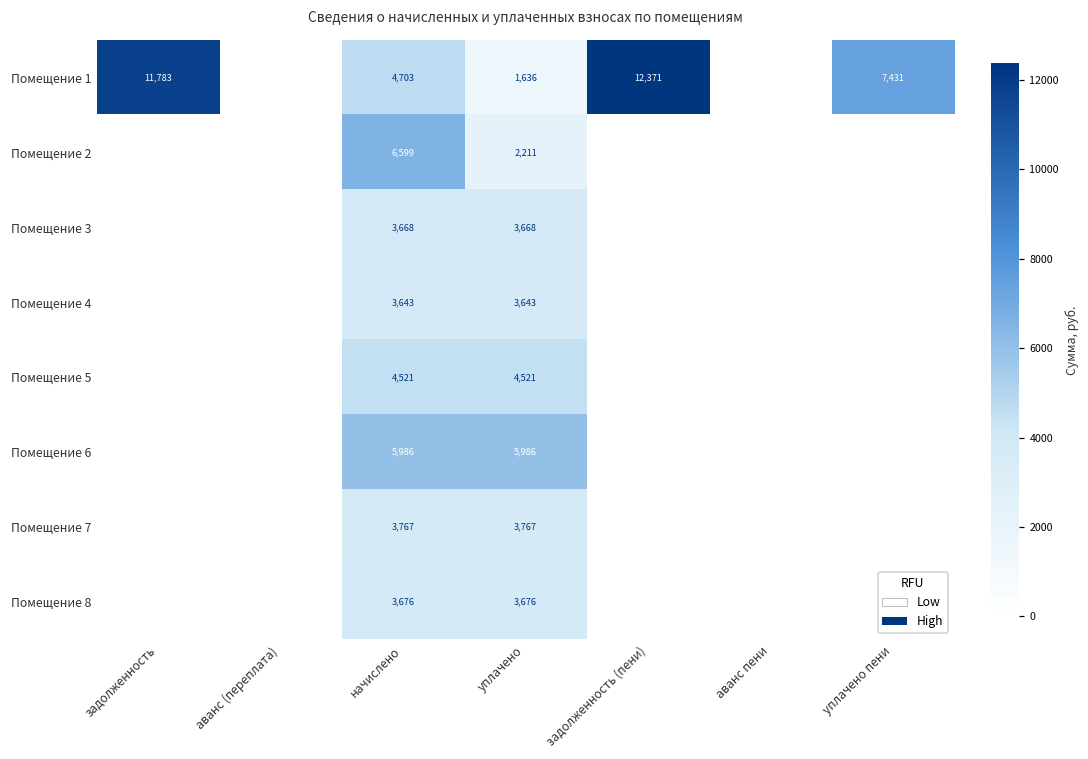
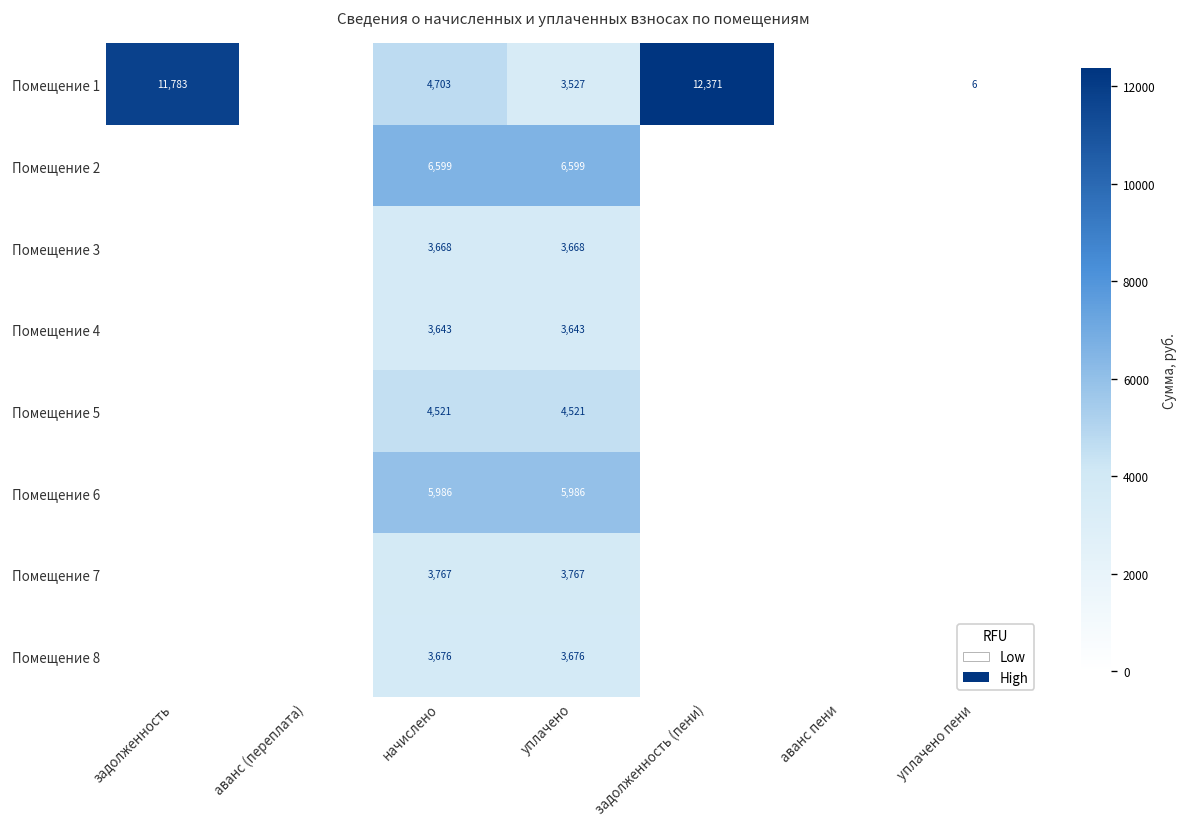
  {
    "Помещение 1": {
      "задолженность": "11,783",
      "начислено": "4,703",
-     "уплачено": "1,636",
+     "уплачено": "3,527",
      "задолженность (пени)": "12,371",
-     "уплачено пени": "7,431"
+     "уплачено пени": "6"
    },
    "Помещение 2": {
      "начислено": "6,599",
-     "уплачено": "2,211"
+     "уплачено": "6,599"
    },
    "Помещение 3": {
      "начислено": "3,668",
      "уплачено": "3,668"
    },
    "Помещение 4": {
      "начислено": "3,643",
      "уплачено": "3,643"
    },
    "Помещение 5": {
      "начислено": "4,521",
      "уплачено": "4,521"
    },
    "Помещение 6": {
      "начислено": "5,986",
      "уплачено": "5,986"
    },
    "Помещение 7": {
      "начислено": "3,767",
      "уплачено": "3,767"
    },
    "Помещение 8": {
      "начислено": "3,676",
      "уплачено": "3,676"
    }
  }
